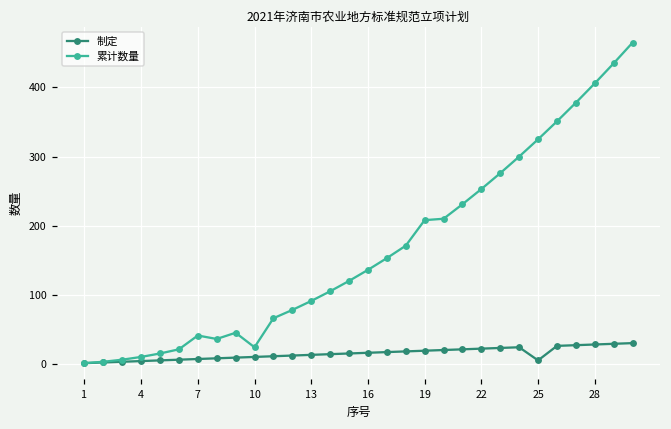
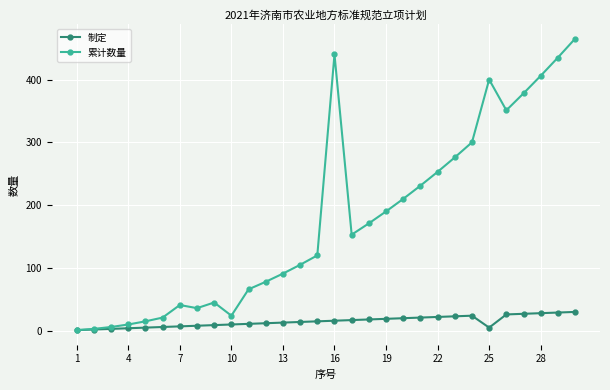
  {
    "制定": {
      "4": 0,
      "7": 10,
      "10": 10,
      "13": 10,
      "16": 20,
      "19": 20,
      "22": 20,
      "25": 10,
      "28": 30
    },
    "累计数量": {
      "4": 10,
      "7": 40,
      "10": 20,
      "13": 90,
-     "16": 140,
-     "19": 210,
+     "16": 440,
+     "19": 190,
      "22": 250,
-     "25": 330,
+     "25": 400,
      "28": 410
    }
  }
